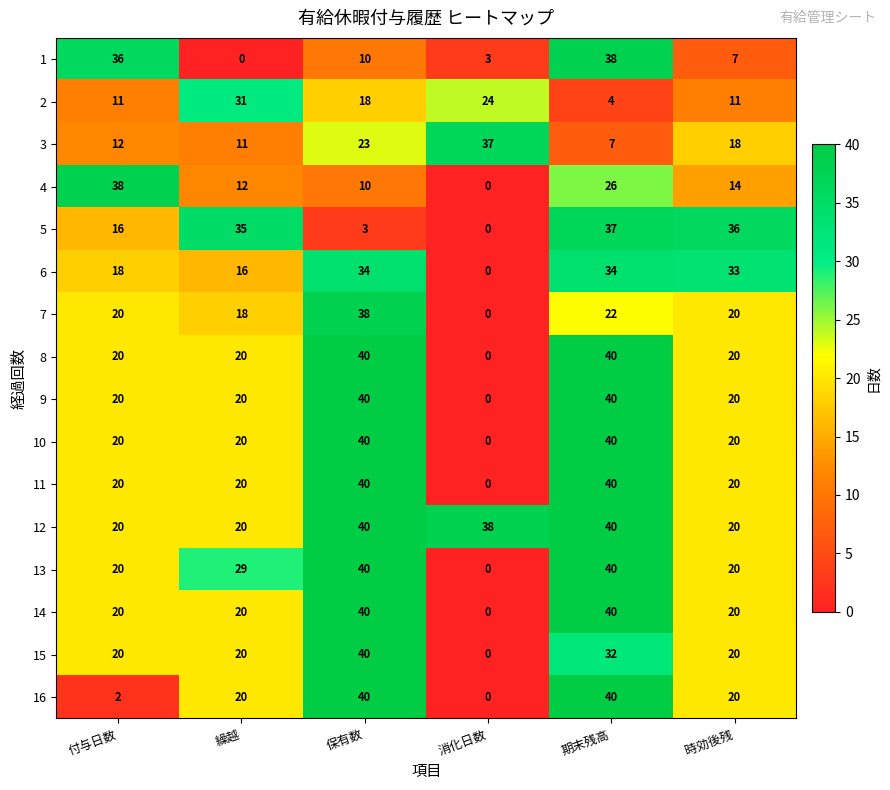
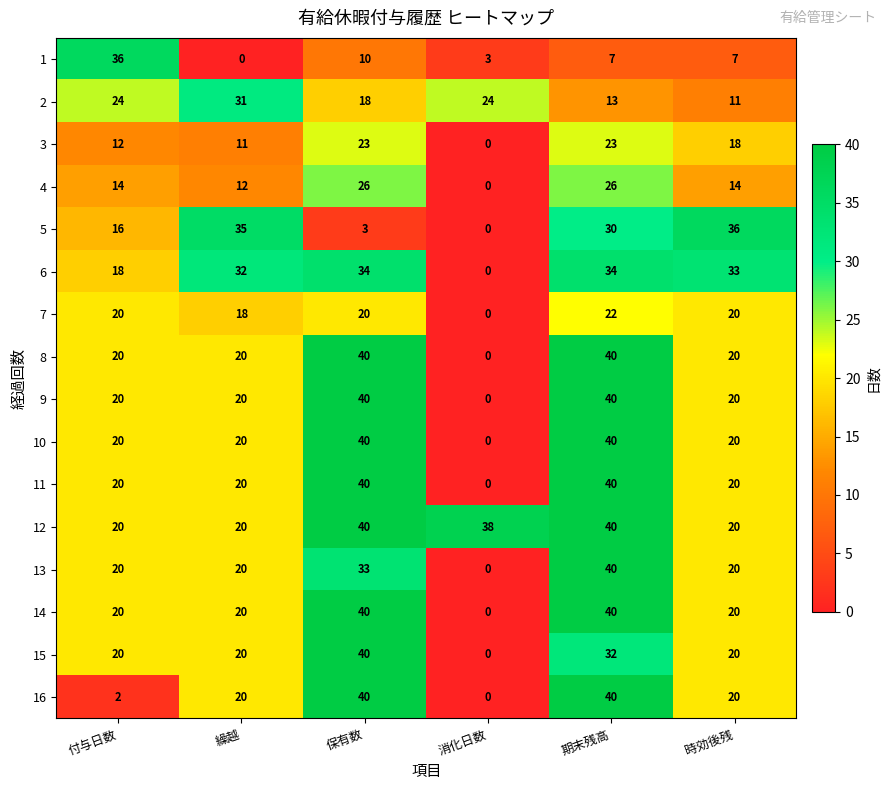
  {
    "1": {
      "付与日数": 36,
      "繰越": 0,
      "保有数": 10,
      "消化日数": 3,
-     "期末残高": 38,
+     "期末残高": 7,
      "時効後残": 7
    },
    "2": {
-     "付与日数": 11,
+     "付与日数": 24,
      "繰越": 31,
      "保有数": 18,
      "消化日数": 24,
-     "期末残高": 4,
+     "期末残高": 13,
      "時効後残": 11
    },
    "3": {
      "付与日数": 12,
      "繰越": 11,
      "保有数": 23,
-     "消化日数": 37,
-     "期末残高": 7,
+     "消化日数": 0,
+     "期末残高": 23,
      "時効後残": 18
    },
    "4": {
-     "付与日数": 38,
+     "付与日数": 14,
      "繰越": 12,
-     "保有数": 10,
+     "保有数": 26,
      "消化日数": 0,
      "期末残高": 26,
      "時効後残": 14
    },
    "5": {
      "付与日数": 16,
      "繰越": 35,
      "保有数": 3,
      "消化日数": 0,
-     "期末残高": 37,
+     "期末残高": 30,
      "時効後残": 36
    },
    "6": {
      "付与日数": 18,
-     "繰越": 16,
+     "繰越": 32,
      "保有数": 34,
      "消化日数": 0,
      "期末残高": 34,
      "時効後残": 33
    },
    "7": {
      "付与日数": 20,
      "繰越": 18,
-     "保有数": 38,
+     "保有数": 20,
      "消化日数": 0,
      "期末残高": 22,
      "時効後残": 20
    },
    "8": {
      "付与日数": 20,
      "繰越": 20,
      "保有数": 40,
      "消化日数": 0,
      "期末残高": 40,
      "時効後残": 20
    },
    "9": {
      "付与日数": 20,
      "繰越": 20,
      "保有数": 40,
      "消化日数": 0,
      "期末残高": 40,
      "時効後残": 20
    },
    "10": {
      "付与日数": 20,
      "繰越": 20,
      "保有数": 40,
      "消化日数": 0,
      "期末残高": 40,
      "時効後残": 20
    },
    "11": {
      "付与日数": 20,
      "繰越": 20,
      "保有数": 40,
      "消化日数": 0,
      "期末残高": 40,
      "時効後残": 20
    },
    "12": {
      "付与日数": 20,
      "繰越": 20,
      "保有数": 40,
      "消化日数": 38,
      "期末残高": 40,
      "時効後残": 20
    },
    "13": {
      "付与日数": 20,
-     "繰越": 29,
-     "保有数": 40,
+     "繰越": 20,
+     "保有数": 33,
      "消化日数": 0,
      "期末残高": 40,
      "時効後残": 20
    },
    "14": {
      "付与日数": 20,
      "繰越": 20,
      "保有数": 40,
      "消化日数": 0,
      "期末残高": 40,
      "時効後残": 20
    },
    "15": {
      "付与日数": 20,
      "繰越": 20,
      "保有数": 40,
      "消化日数": 0,
      "期末残高": 32,
      "時効後残": 20
    },
    "16": {
      "付与日数": 2,
      "繰越": 20,
      "保有数": 40,
      "消化日数": 0,
      "期末残高": 40,
      "時効後残": 20
    }
  }
